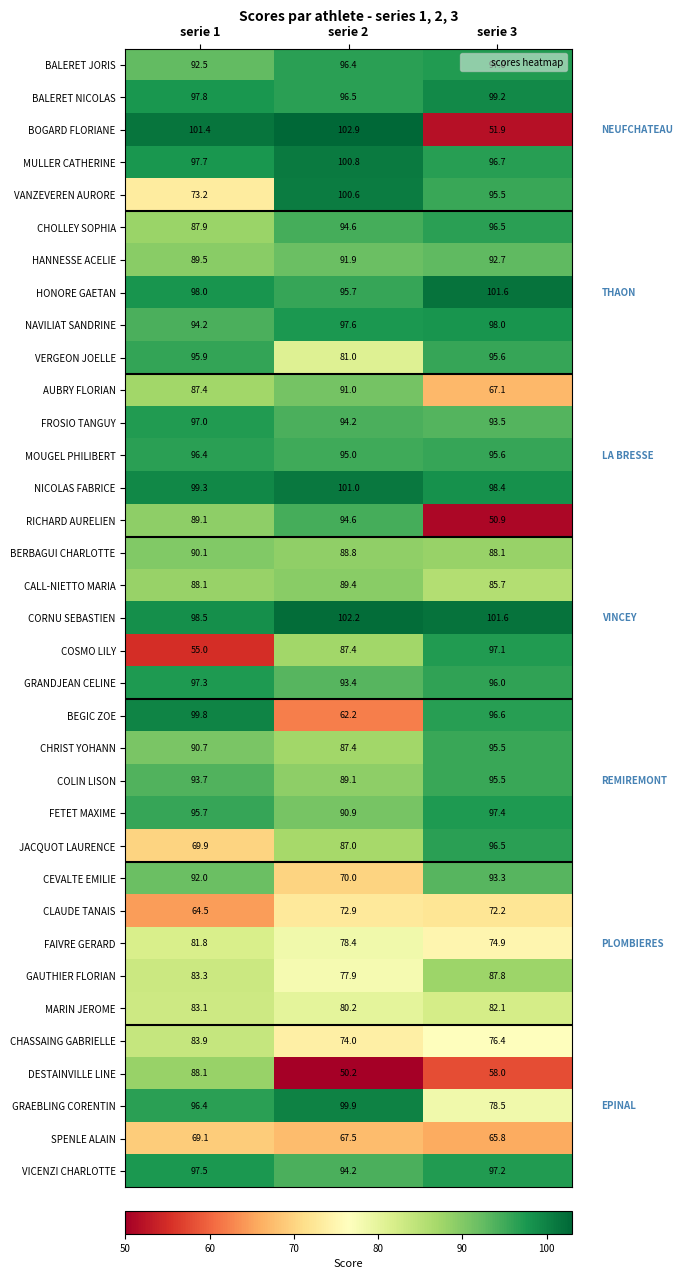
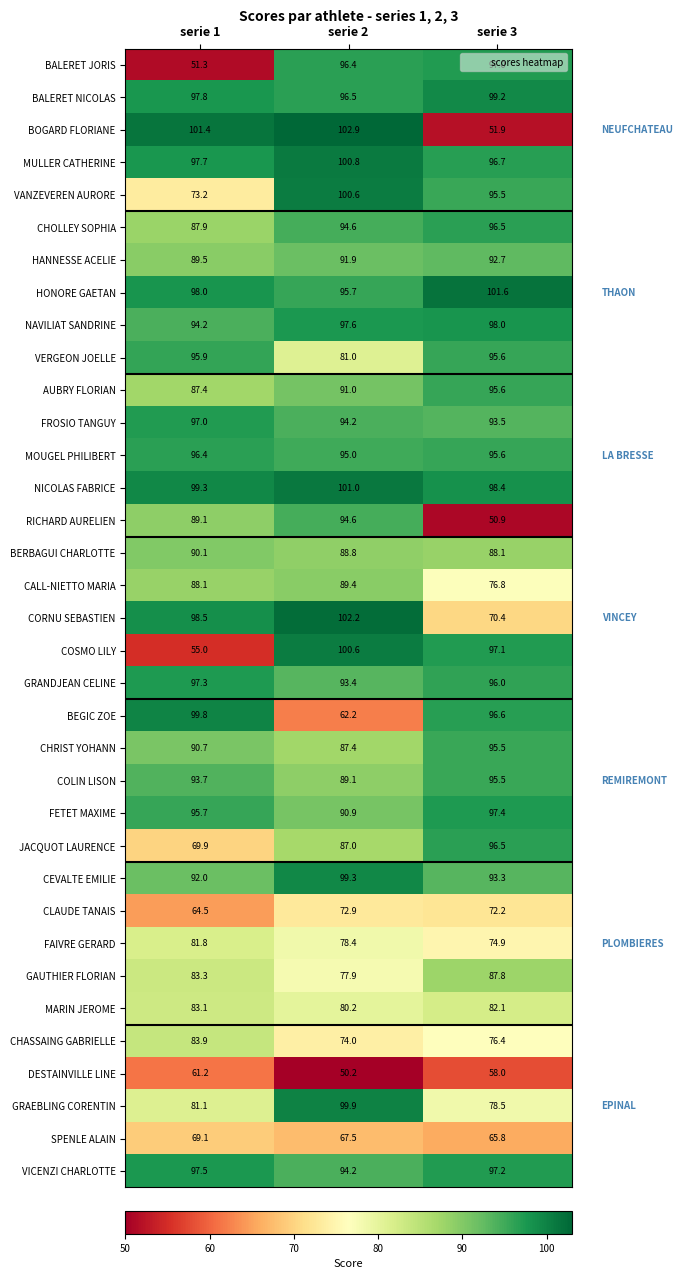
  {
    "BALERET JORIS": {
-     "serie 1": 92.5,
+     "serie 1": 51.3,
      "serie 2": 96.4
    },
    "BALERET NICOLAS": {
      "serie 1": 97.8,
      "serie 2": 96.5,
      "serie 3": 99.2
    },
    "BOGARD FLORIANE": {
      "serie 1": 101.4,
      "serie 2": 102.9,
      "serie 3": 51.9
    },
    "MULLER CATHERINE": {
      "serie 1": 97.7,
      "serie 2": 100.8,
      "serie 3": 96.7
    },
    "VANZEVEREN AURORE": {
      "serie 1": 73.2,
      "serie 2": 100.6,
      "serie 3": 95.5
    },
    "CHOLLEY SOPHIA": {
      "serie 1": 87.9,
      "serie 2": 94.6,
      "serie 3": 96.5
    },
    "HANNESSE ACELIE": {
      "serie 1": 89.5,
      "serie 2": 91.9,
      "serie 3": 92.7
    },
    "HONORE GAETAN": {
      "serie 1": 98.0,
      "serie 2": 95.7,
      "serie 3": 101.6
    },
    "NAVILIAT SANDRINE": {
      "serie 1": 94.2,
      "serie 2": 97.6,
      "serie 3": 98.0
    },
    "VERGEON JOELLE": {
      "serie 1": 95.9,
      "serie 2": 81.0,
      "serie 3": 95.6
    },
    "AUBRY FLORIAN": {
      "serie 1": 87.4,
      "serie 2": 91.0,
-     "serie 3": 67.1
+     "serie 3": 95.6
    },
    "FROSIO TANGUY": {
      "serie 1": 97.0,
      "serie 2": 94.2,
      "serie 3": 93.5
    },
    "MOUGEL PHILIBERT": {
      "serie 1": 96.4,
      "serie 2": 95.0,
      "serie 3": 95.6
    },
    "NICOLAS FABRICE": {
      "serie 1": 99.3,
      "serie 2": 101.0,
      "serie 3": 98.4
    },
    "RICHARD AURELIEN": {
      "serie 1": 89.1,
      "serie 2": 94.6,
      "serie 3": 50.9
    },
    "BERBAGUI CHARLOTTE": {
      "serie 1": 90.1,
      "serie 2": 88.8,
      "serie 3": 88.1
    },
    "CALL-NIETTO MARIA": {
      "serie 1": 88.1,
      "serie 2": 89.4,
-     "serie 3": 85.7
+     "serie 3": 76.8
    },
    "CORNU SEBASTIEN": {
      "serie 1": 98.5,
      "serie 2": 102.2,
-     "serie 3": 101.6
+     "serie 3": 70.4
    },
    "COSMO LILY": {
      "serie 1": 55.0,
-     "serie 2": 87.4,
+     "serie 2": 100.6,
      "serie 3": 97.1
    },
    "GRANDJEAN CELINE": {
      "serie 1": 97.3,
      "serie 2": 93.4,
      "serie 3": 96.0
    },
    "BEGIC ZOE": {
      "serie 1": 99.8,
      "serie 2": 62.2,
      "serie 3": 96.6
    },
    "CHRIST YOHANN": {
      "serie 1": 90.7,
      "serie 2": 87.4,
      "serie 3": 95.5
    },
    "COLIN LISON": {
      "serie 1": 93.7,
      "serie 2": 89.1,
      "serie 3": 95.5
    },
    "FETET MAXIME": {
      "serie 1": 95.7,
      "serie 2": 90.9,
      "serie 3": 97.4
    },
    "JACQUOT LAURENCE": {
      "serie 1": 69.9,
      "serie 2": 87.0,
      "serie 3": 96.5
    },
    "CEVALTE EMILIE": {
      "serie 1": 92.0,
-     "serie 2": 70.0,
+     "serie 2": 99.3,
      "serie 3": 93.3
    },
    "CLAUDE TANAIS": {
      "serie 1": 64.5,
      "serie 2": 72.9,
      "serie 3": 72.2
    },
    "FAIVRE GERARD": {
      "serie 1": 81.8,
      "serie 2": 78.4,
      "serie 3": 74.9
    },
    "GAUTHIER FLORIAN": {
      "serie 1": 83.3,
      "serie 2": 77.9,
      "serie 3": 87.8
    },
    "MARIN JEROME": {
      "serie 1": 83.1,
      "serie 2": 80.2,
      "serie 3": 82.1
    },
    "CHASSAING GABRIELLE": {
      "serie 1": 83.9,
      "serie 2": 74.0,
      "serie 3": 76.4
    },
    "DESTAINVILLE LINE": {
-     "serie 1": 88.1,
+     "serie 1": 61.2,
      "serie 2": 50.2,
      "serie 3": 58.0
    },
    "GRAEBLING CORENTIN": {
-     "serie 1": 96.4,
+     "serie 1": 81.1,
      "serie 2": 99.9,
      "serie 3": 78.5
    },
    "SPENLE ALAIN": {
      "serie 1": 69.1,
      "serie 2": 67.5,
      "serie 3": 65.8
    },
    "VICENZI CHARLOTTE": {
      "serie 1": 97.5,
      "serie 2": 94.2,
      "serie 3": 97.2
    }
  }
